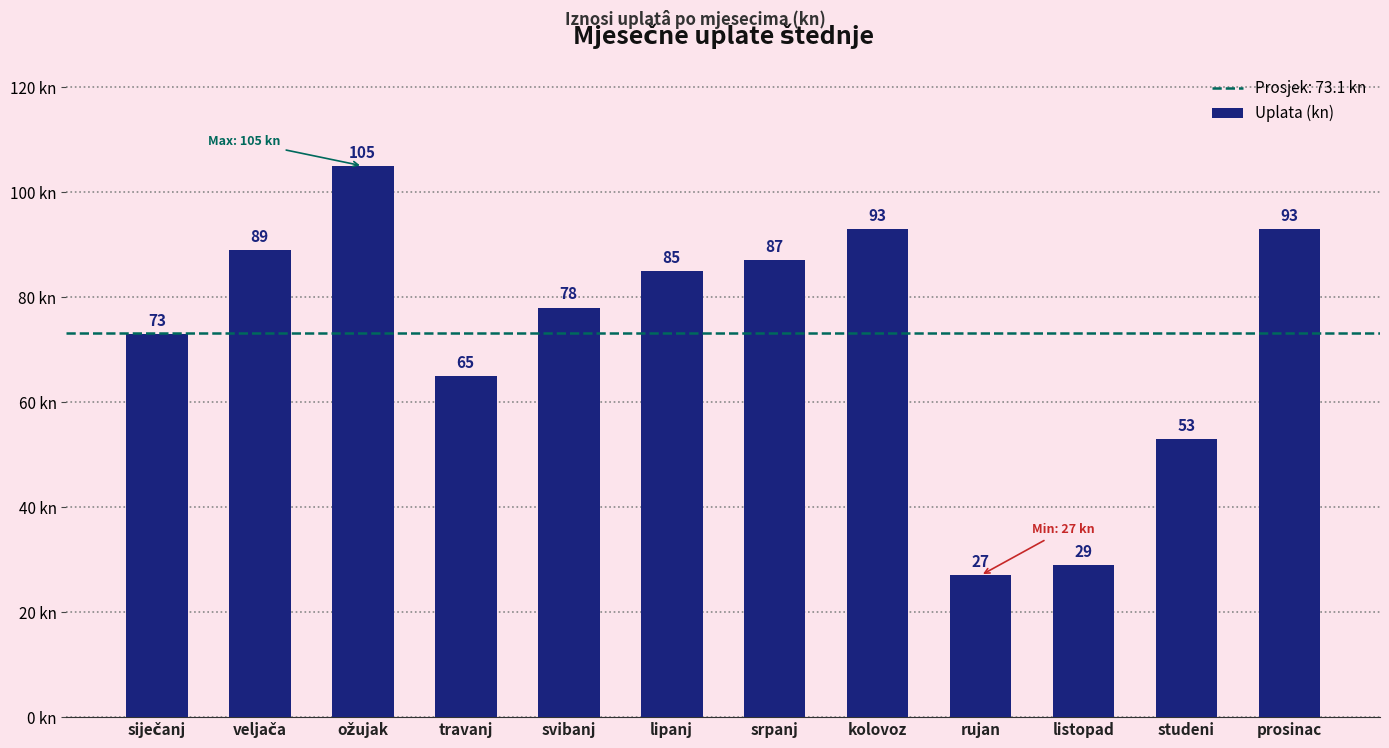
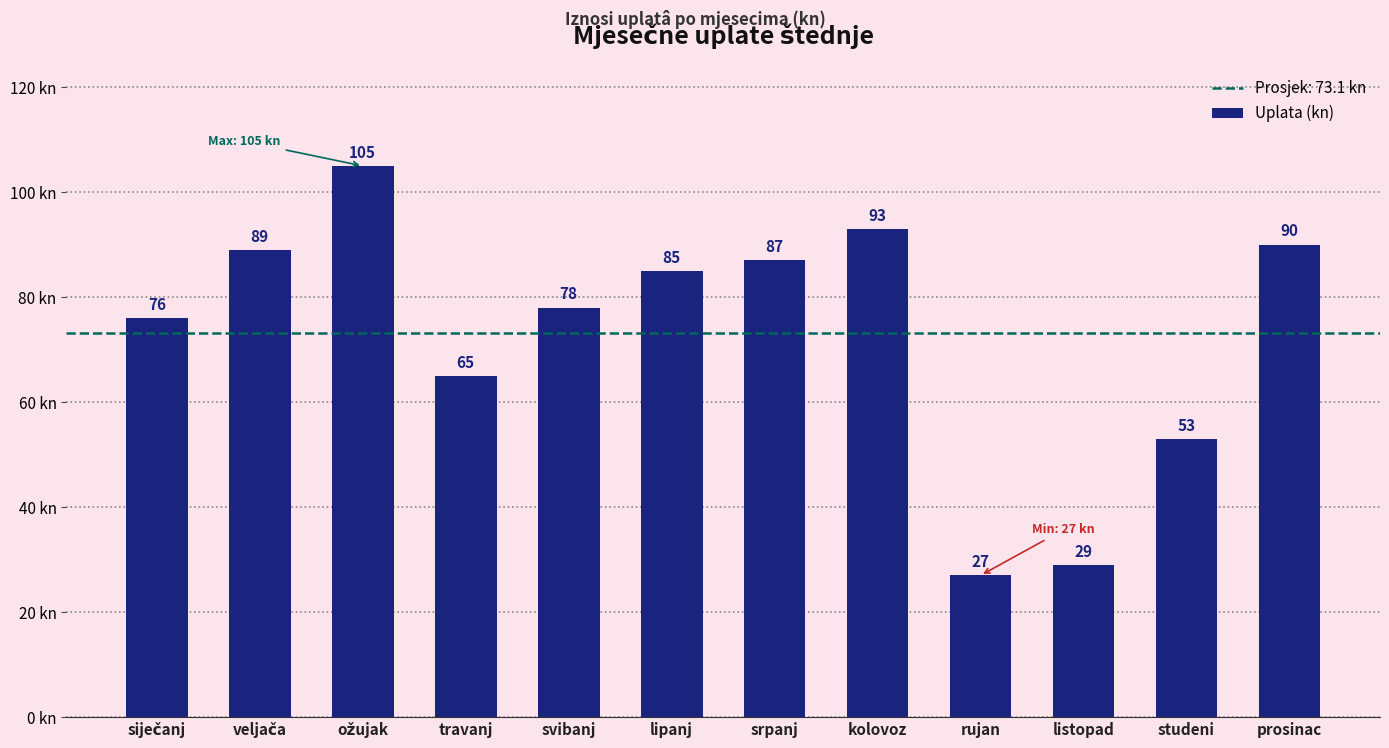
  {
-   "siječanj": 73,
+   "siječanj": 76,
    "veljača": 89,
    "ožujak": 105,
    "travanj": 65,
    "svibanj": 78,
    "lipanj": 85,
    "srpanj": 87,
    "kolovoz": 93,
    "rujan": 27,
    "studeni": 53,
-   "prosinac": 93
+   "prosinac": 90
  }
